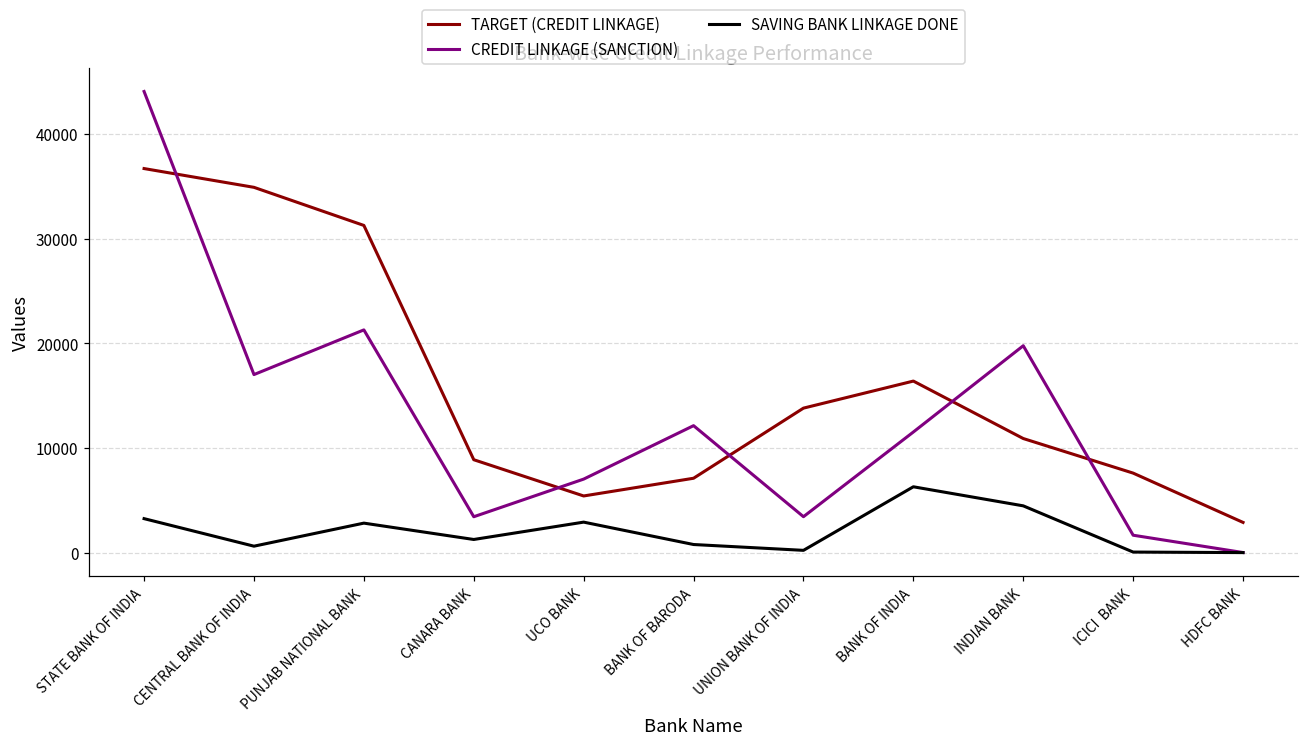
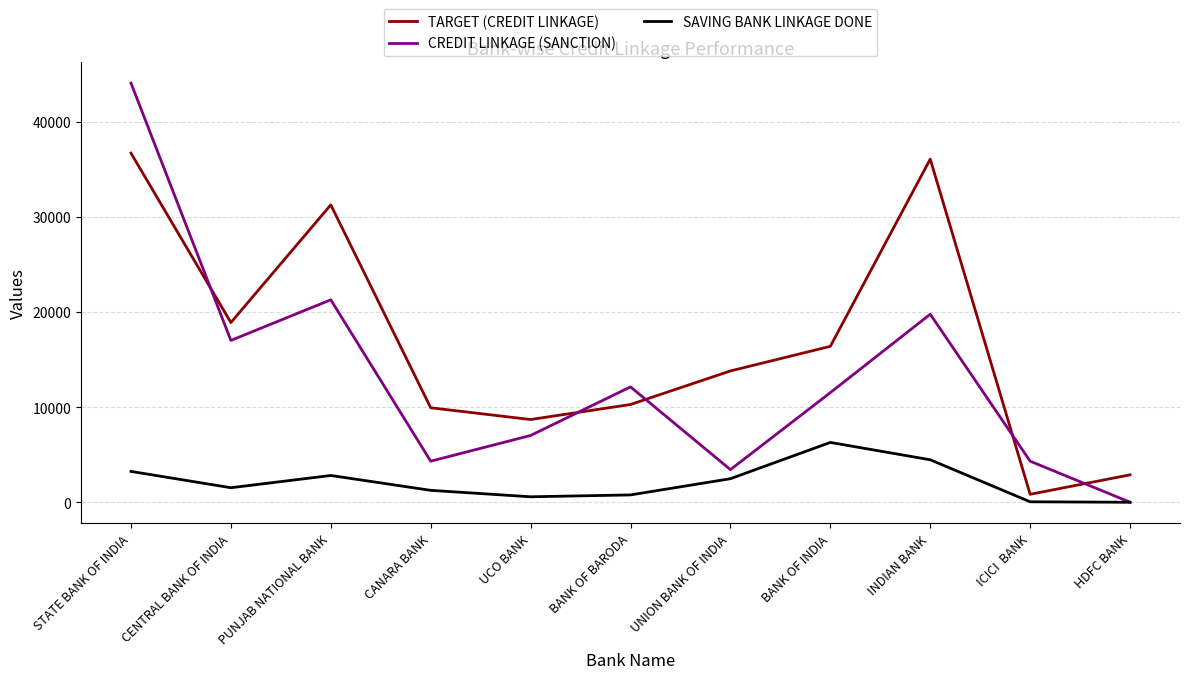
  {
    "TARGET (CREDIT LINKAGE)": {
      "STATE BANK OF INDIA": 37000,
-     "CENTRAL BANK OF INDIA": 35000,
+     "CENTRAL BANK OF INDIA": 19000,
      "PUNJAB NATIONAL BANK": 31000,
-     "CANARA BANK": 9000,
-     "UCO BANK": 5000,
-     "BANK OF BARODA": 7000,
+     "CANARA BANK": 10000,
+     "UCO BANK": 9000,
+     "BANK OF BARODA": 10000,
      "UNION BANK OF INDIA": 14000,
      "BANK OF INDIA": 16000,
-     "INDIAN BANK": 11000,
-     "ICICI BANK": 8000,
+     "INDIAN BANK": 36000,
+     "ICICI BANK": 1000,
      "HDFC BANK": 3000
    },
    "CREDIT LINKAGE (SANCTION)": {
      "STATE BANK OF INDIA": 44000,
      "CENTRAL BANK OF INDIA": 17000,
      "PUNJAB NATIONAL BANK": 21000,
-     "CANARA BANK": 3000,
+     "CANARA BANK": 4000,
      "UCO BANK": 7000,
      "BANK OF BARODA": 12000,
      "UNION BANK OF INDIA": 3000,
      "BANK OF INDIA": 12000,
      "INDIAN BANK": 20000,
-     "ICICI BANK": 2000
+     "ICICI BANK": 4000
    },
    "SAVING BANK LINKAGE DONE": {
      "STATE BANK OF INDIA": 3000,
-     "CENTRAL BANK OF INDIA": 1000,
+     "CENTRAL BANK OF INDIA": 2000,
      "PUNJAB NATIONAL BANK": 3000,
      "CANARA BANK": 1000,
-     "UCO BANK": 3000,
+     "UCO BANK": 1000,
      "BANK OF BARODA": 1000,
-     "UNION BANK OF INDIA": 0,
+     "UNION BANK OF INDIA": 2000,
      "BANK OF INDIA": 6000,
      "INDIAN BANK": 4000,
      "ICICI BANK": 0
    }
  }
